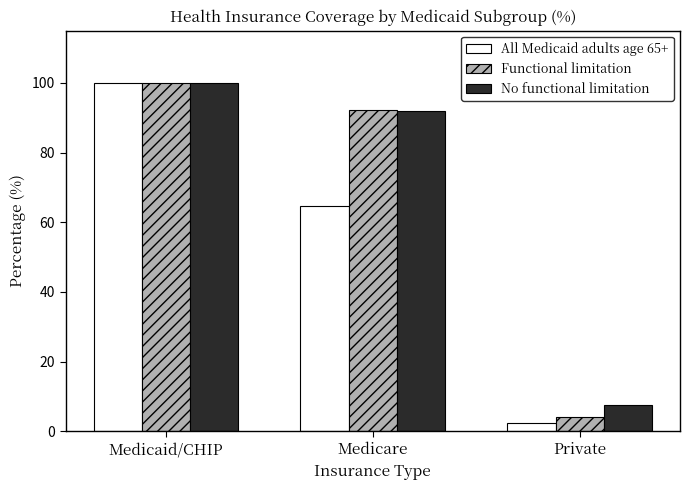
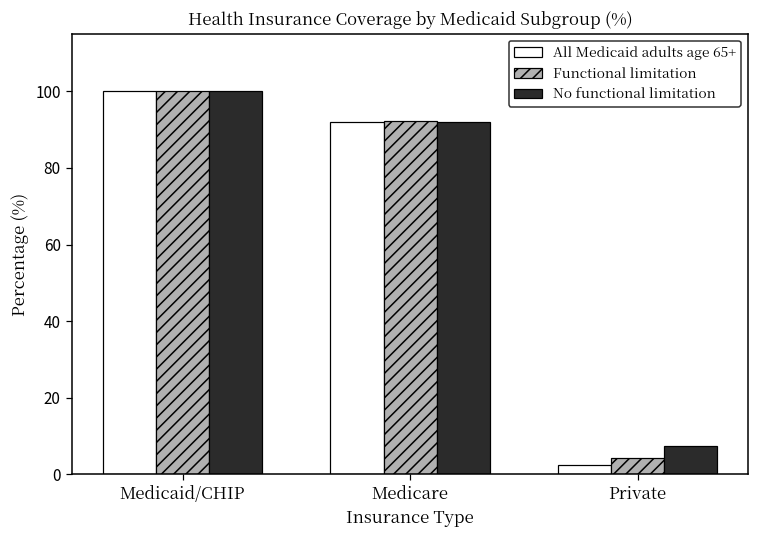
  {
    "All Medicaid adults age 65+": {
      "Medicaid/CHIP": 100,
-     "Medicare": 65,
+     "Medicare": 92,
      "Private": 3
    },
    "Functional limitation": {
      "Medicaid/CHIP": 100,
      "Medicare": 92,
      "Private": 4
    },
    "No functional limitation": {
      "Medicaid/CHIP": 100,
      "Medicare": 92,
      "Private": 7
    }
  }
